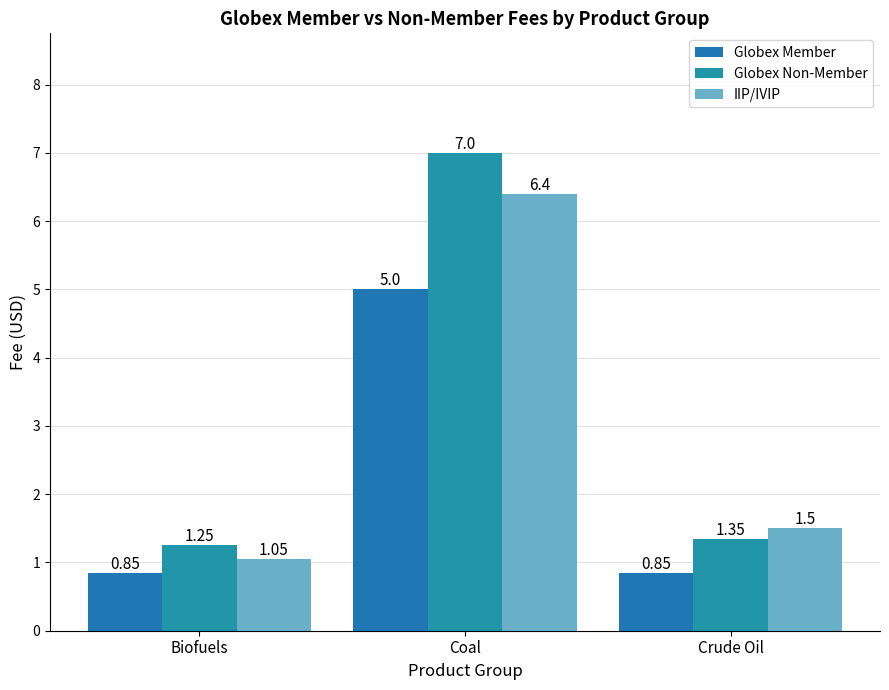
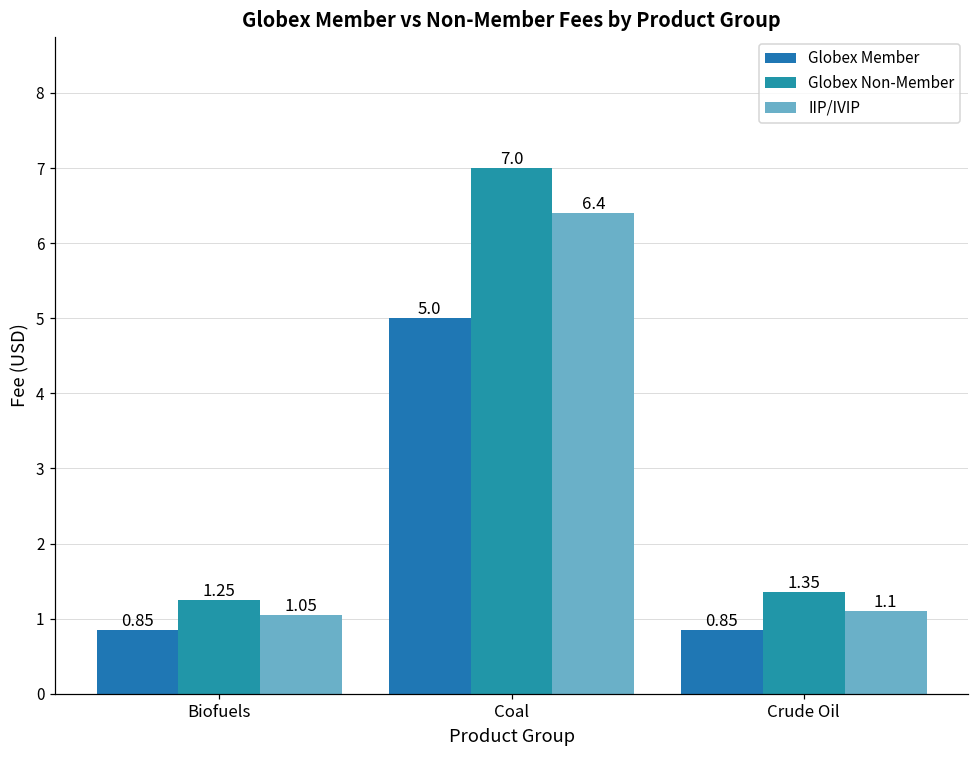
  {
    "IIP/IVIP": {
      "Biofuels": 1.05,
      "Coal": 6.4,
-     "Crude Oil": 1.5
+     "Crude Oil": 1.1
    }
  }
